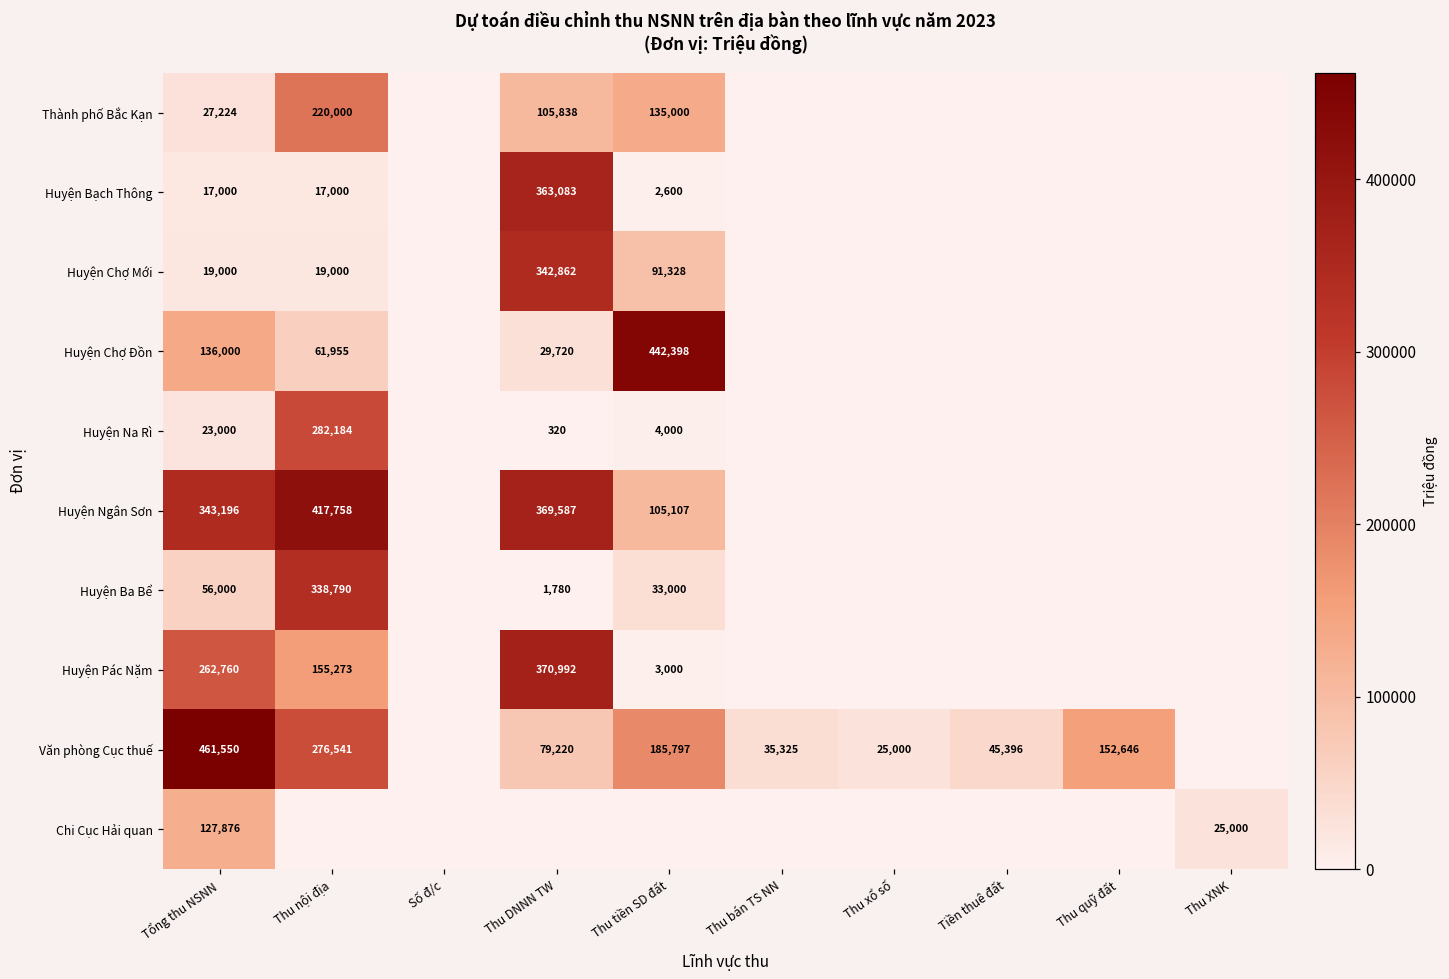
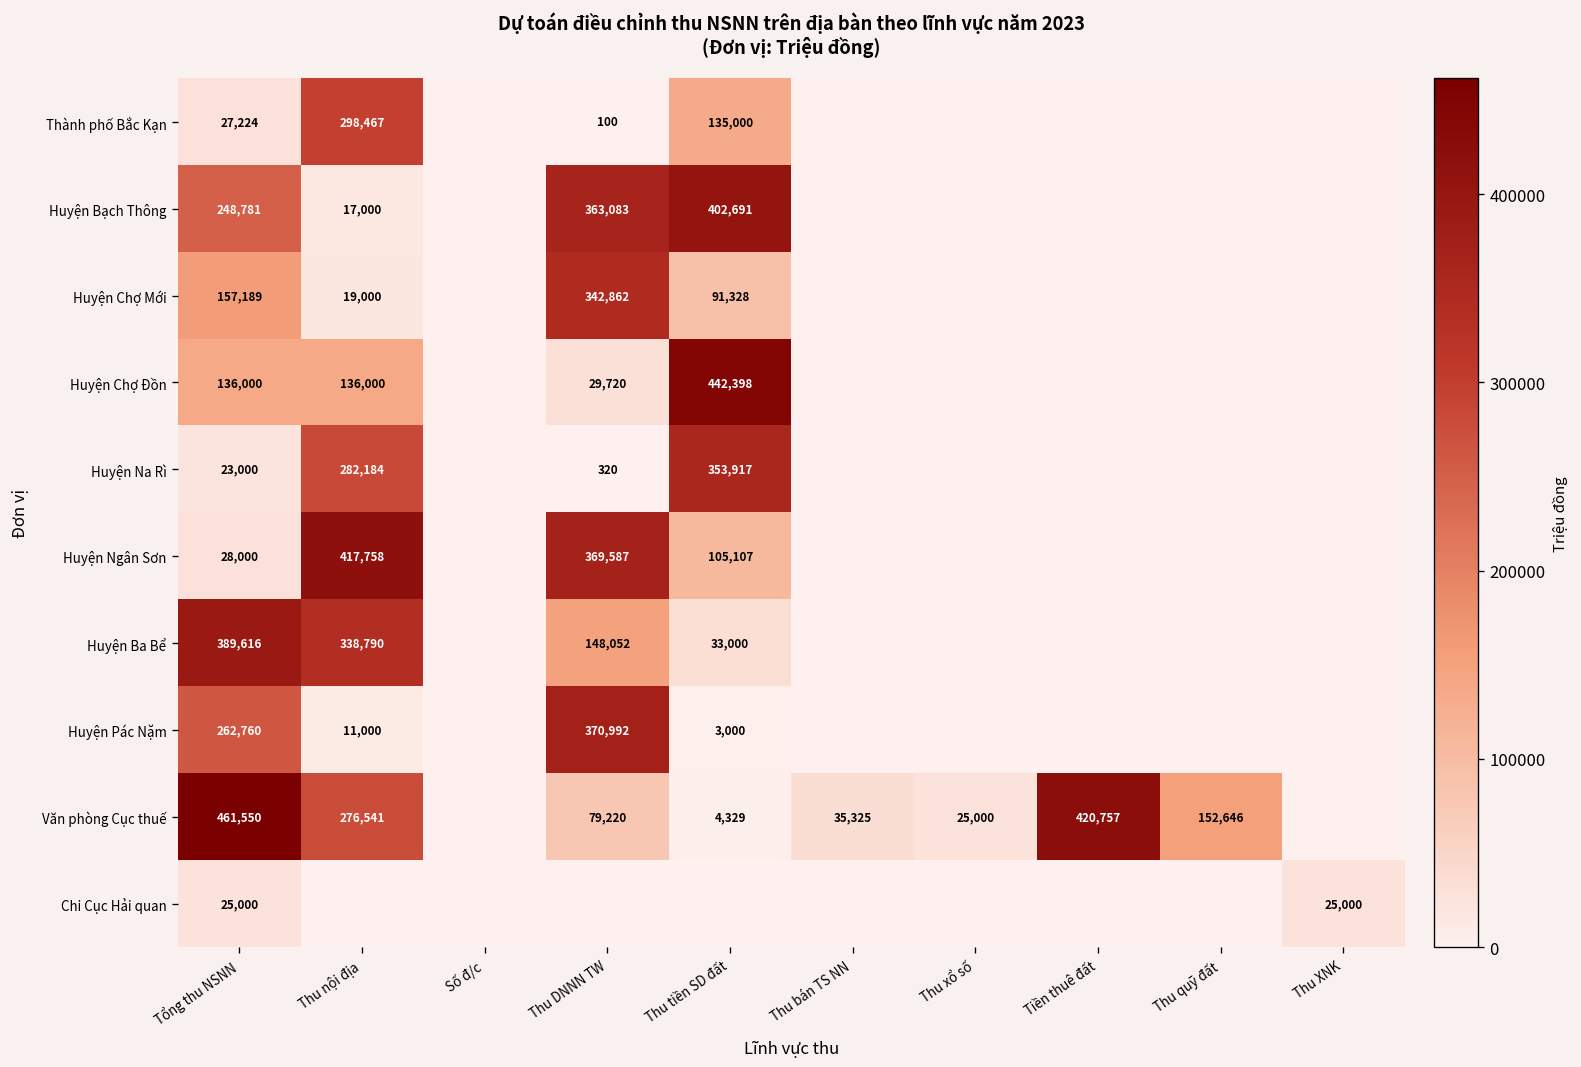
  {
    "Thành phố Bắc Kạn": {
      "Tổng thu NSNN": "27,224",
-     "Thu nội địa": "220,000",
-     "Thu DNNN TW": "105,838",
+     "Thu nội địa": "298,467",
+     "Thu DNNN TW": "100",
      "Thu tiền SD đất": "135,000"
    },
    "Huyện Bạch Thông": {
-     "Tổng thu NSNN": "17,000",
+     "Tổng thu NSNN": "248,781",
      "Thu nội địa": "17,000",
      "Thu DNNN TW": "363,083",
-     "Thu tiền SD đất": "2,600"
+     "Thu tiền SD đất": "402,691"
    },
    "Huyện Chợ Mới": {
-     "Tổng thu NSNN": "19,000",
+     "Tổng thu NSNN": "157,189",
      "Thu nội địa": "19,000",
      "Thu DNNN TW": "342,862",
      "Thu tiền SD đất": "91,328"
    },
    "Huyện Chợ Đồn": {
      "Tổng thu NSNN": "136,000",
-     "Thu nội địa": "61,955",
+     "Thu nội địa": "136,000",
      "Thu DNNN TW": "29,720",
      "Thu tiền SD đất": "442,398"
    },
    "Huyện Na Rì": {
      "Tổng thu NSNN": "23,000",
      "Thu nội địa": "282,184",
      "Thu DNNN TW": "320",
-     "Thu tiền SD đất": "4,000"
+     "Thu tiền SD đất": "353,917"
    },
    "Huyện Ngân Sơn": {
-     "Tổng thu NSNN": "343,196",
+     "Tổng thu NSNN": "28,000",
      "Thu nội địa": "417,758",
      "Thu DNNN TW": "369,587",
      "Thu tiền SD đất": "105,107"
    },
    "Huyện Ba Bể": {
-     "Tổng thu NSNN": "56,000",
+     "Tổng thu NSNN": "389,616",
      "Thu nội địa": "338,790",
-     "Thu DNNN TW": "1,780",
+     "Thu DNNN TW": "148,052",
      "Thu tiền SD đất": "33,000"
    },
    "Huyện Pác Nặm": {
      "Tổng thu NSNN": "262,760",
-     "Thu nội địa": "155,273",
+     "Thu nội địa": "11,000",
      "Thu DNNN TW": "370,992",
      "Thu tiền SD đất": "3,000"
    },
    "Văn phòng Cục thuế": {
      "Tổng thu NSNN": "461,550",
      "Thu nội địa": "276,541",
      "Thu DNNN TW": "79,220",
-     "Thu tiền SD đất": "185,797",
+     "Thu tiền SD đất": "4,329",
      "Thu bán TS NN": "35,325",
      "Thu xổ số": "25,000",
-     "Tiền thuê đất": "45,396",
+     "Tiền thuê đất": "420,757",
      "Thu quỹ đất": "152,646"
    },
    "Chi Cục Hải quan": {
-     "Tổng thu NSNN": "127,876",
+     "Tổng thu NSNN": "25,000",
      "Thu XNK": "25,000"
    }
  }
